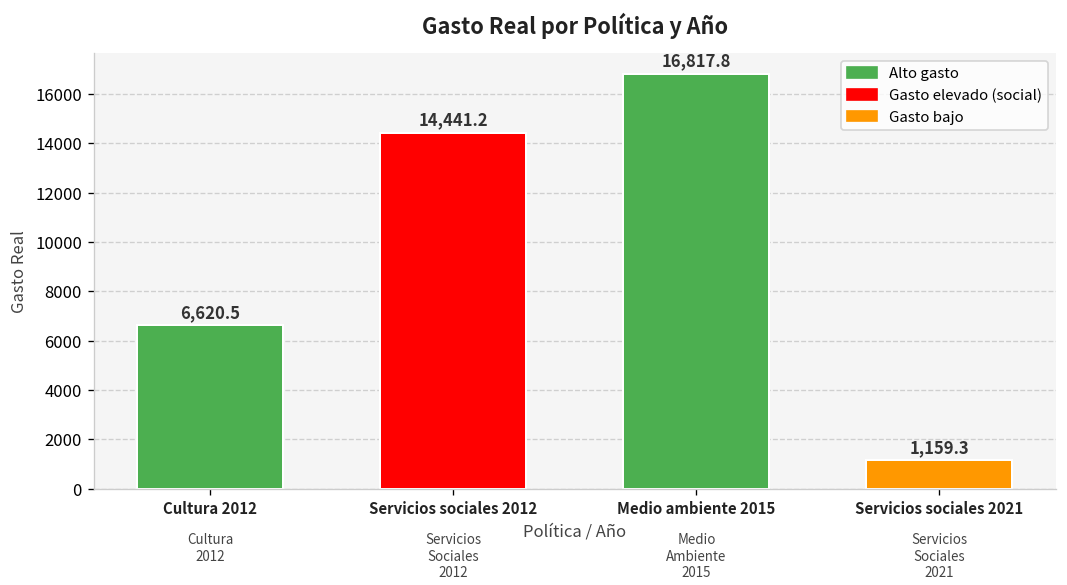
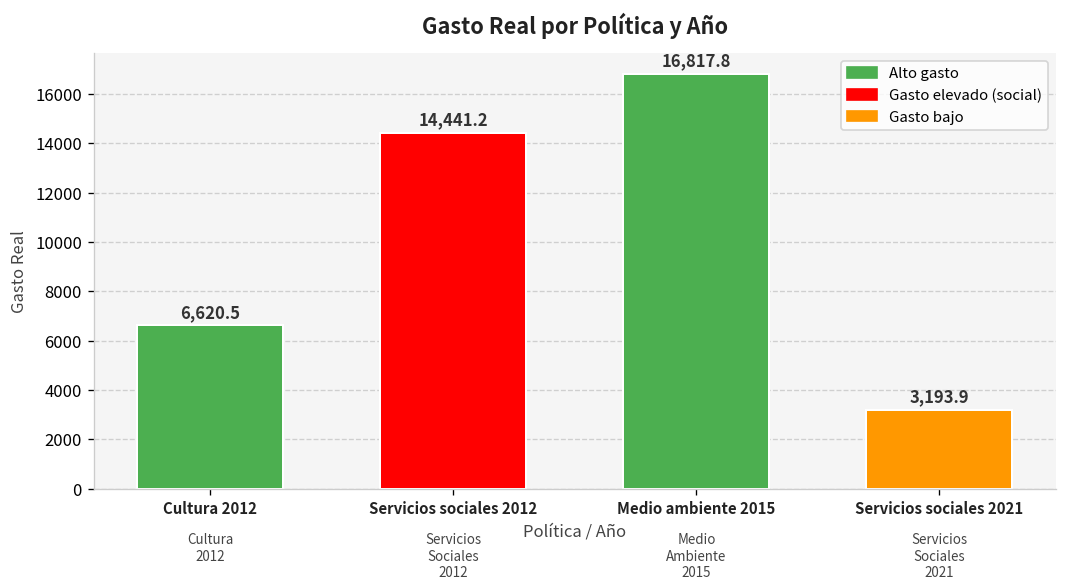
  {
    "Cultura 2012": "6,620.5",
    "Servicios sociales 2012": "14,441.2",
    "Medio ambiente 2015": "16,817.8",
-   "Servicios sociales 2021": "1,159.3"
+   "Servicios sociales 2021": "3,193.9"
  }
